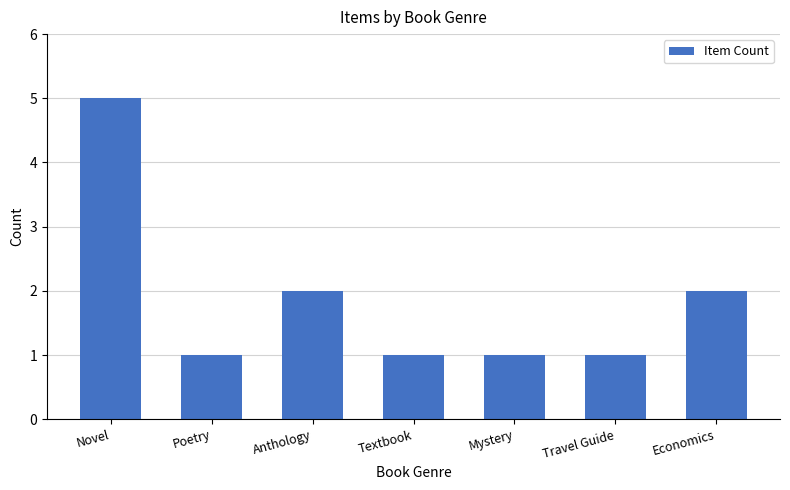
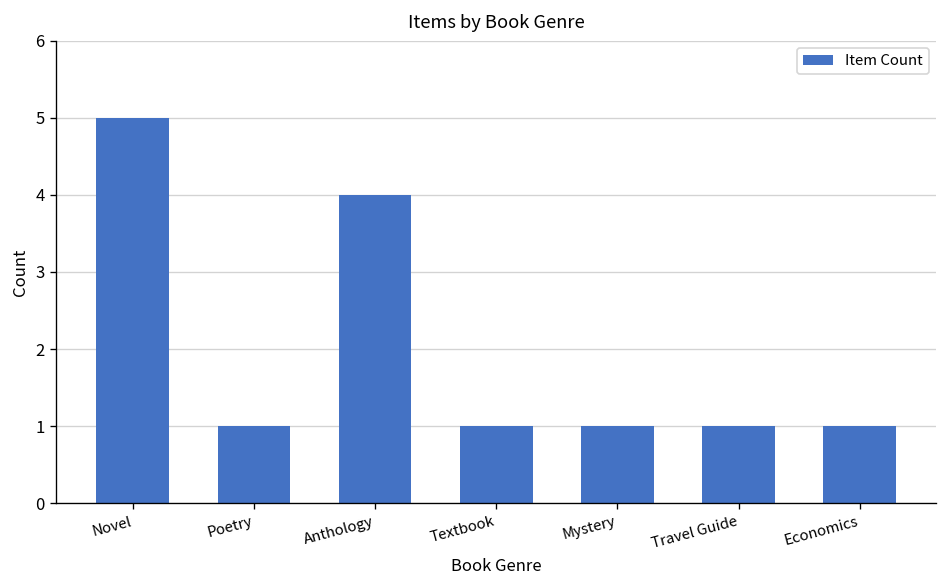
  {
    "Novel": 5,
    "Poetry": 1,
-   "Anthology": 2,
+   "Anthology": 4,
    "Textbook": 1,
    "Mystery": 1,
    "Travel Guide": 1,
-   "Economics": 2
+   "Economics": 1
  }
